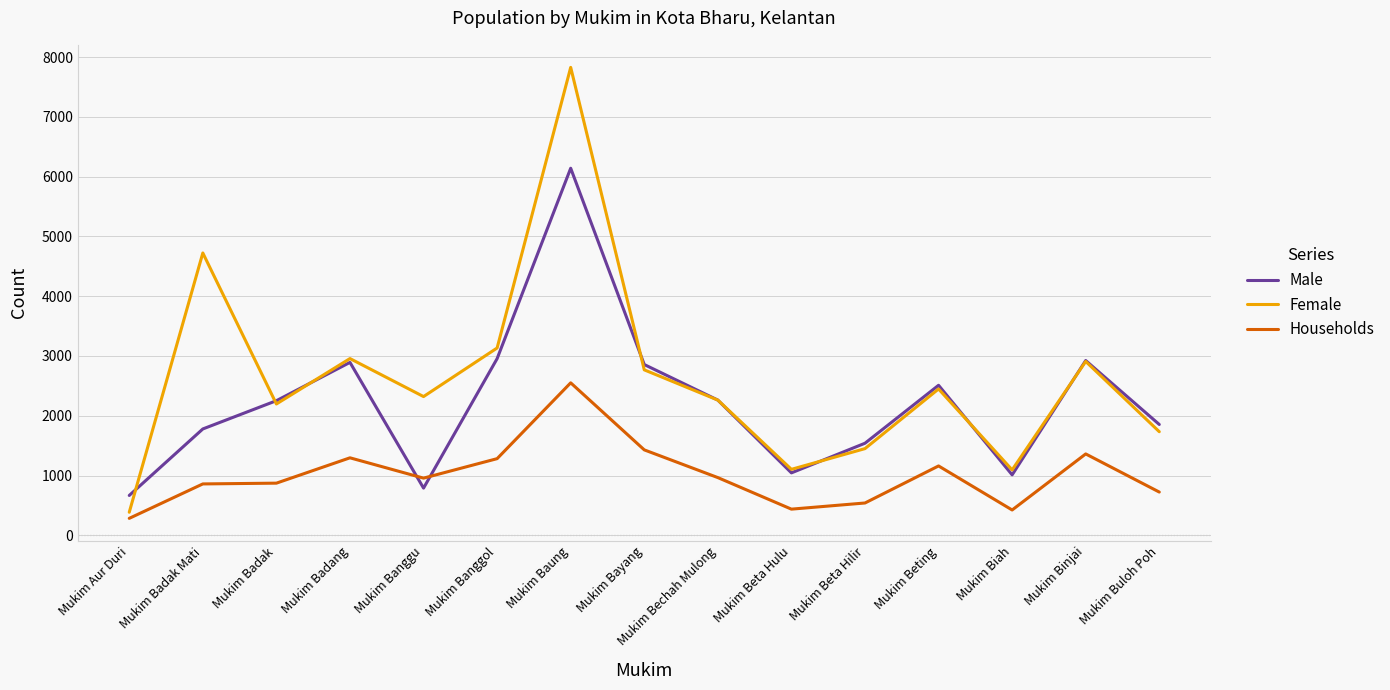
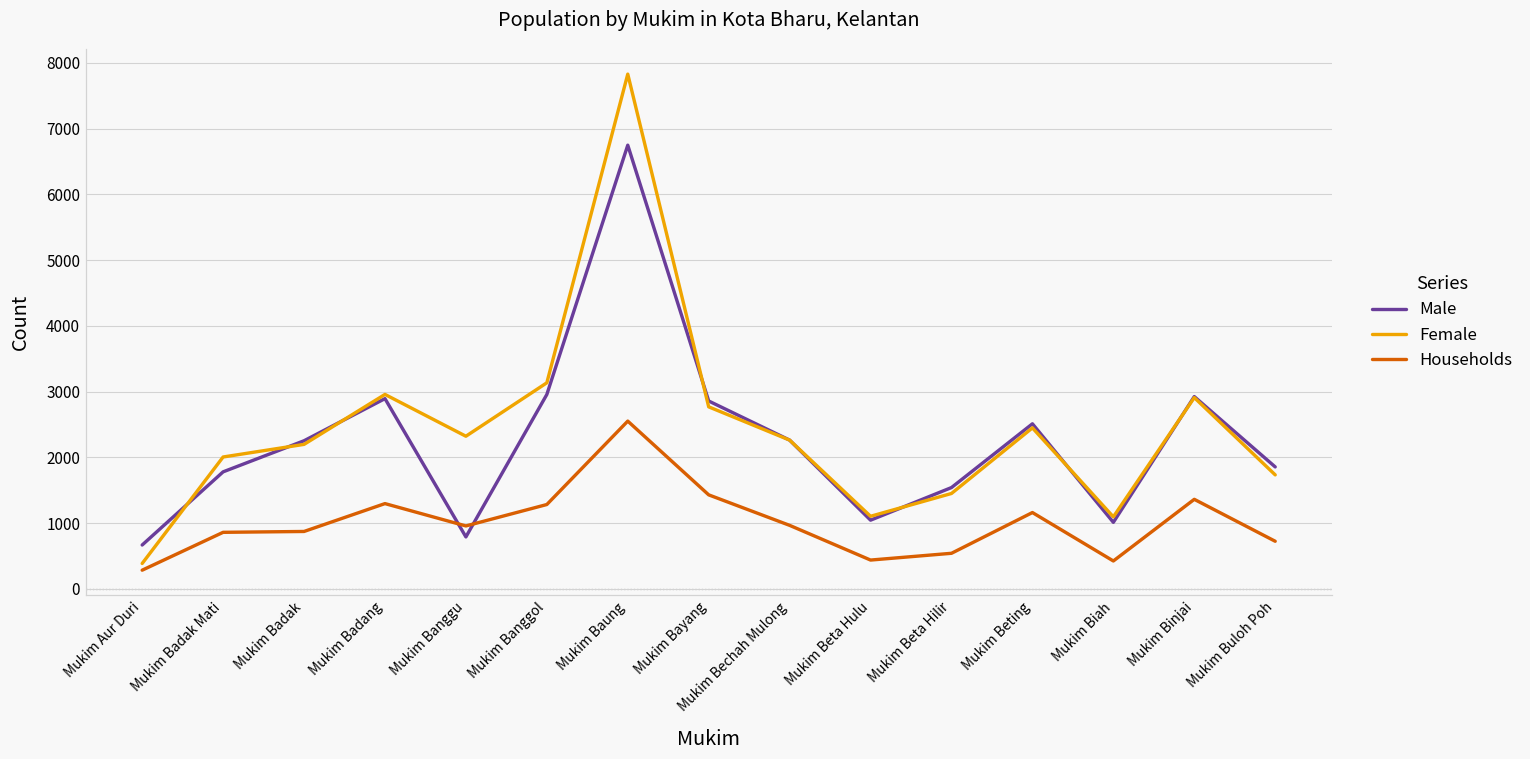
  {
    "Male": {
      "Mukim Aur Duri": 700,
      "Mukim Badak Mati": 1800,
      "Mukim Badak": 2300,
      "Mukim Badang": 2900,
      "Mukim Banggu": 800,
      "Mukim Banggol": 3000,
-     "Mukim Baung": 6100,
+     "Mukim Baung": 6700,
      "Mukim Bayang": 2900,
      "Mukim Beta Hulu": 1000,
      "Mukim Beta Hilir": 1500,
      "Mukim Beting": 2500,
      "Mukim Biah": 1000,
      "Mukim Buloh Poh": 1900
    },
    "Female": {
      "Mukim Aur Duri": 400,
-     "Mukim Badak Mati": 4700,
+     "Mukim Badak Mati": 2000,
      "Mukim Badak": 2200,
      "Mukim Badang": 3000,
      "Mukim Banggu": 2300,
      "Mukim Banggol": 3100,
      "Mukim Baung": 7800,
      "Mukim Bayang": 2800,
      "Mukim Beta Hulu": 1100,
      "Mukim Beta Hilir": 1500,
      "Mukim Beting": 2400,
      "Mukim Biah": 1100,
      "Mukim Buloh Poh": 1700
    },
    "Households": {
      "Mukim Aur Duri": 300,
      "Mukim Badak Mati": 900,
      "Mukim Badak": 900,
      "Mukim Badang": 1300,
      "Mukim Banggu": 1000,
      "Mukim Banggol": 1300,
      "Mukim Baung": 2600,
      "Mukim Bayang": 1400,
      "Mukim Bechah Mulong": 1000,
      "Mukim Beta Hulu": 400,
      "Mukim Beta Hilir": 500,
      "Mukim Beting": 1200,
      "Mukim Biah": 400,
      "Mukim Binjai": 1400,
      "Mukim Buloh Poh": 700
    }
  }
